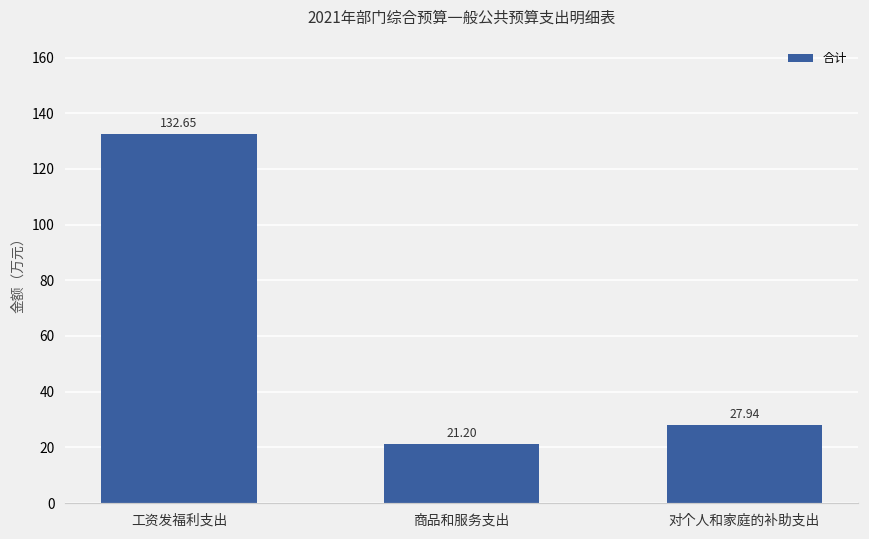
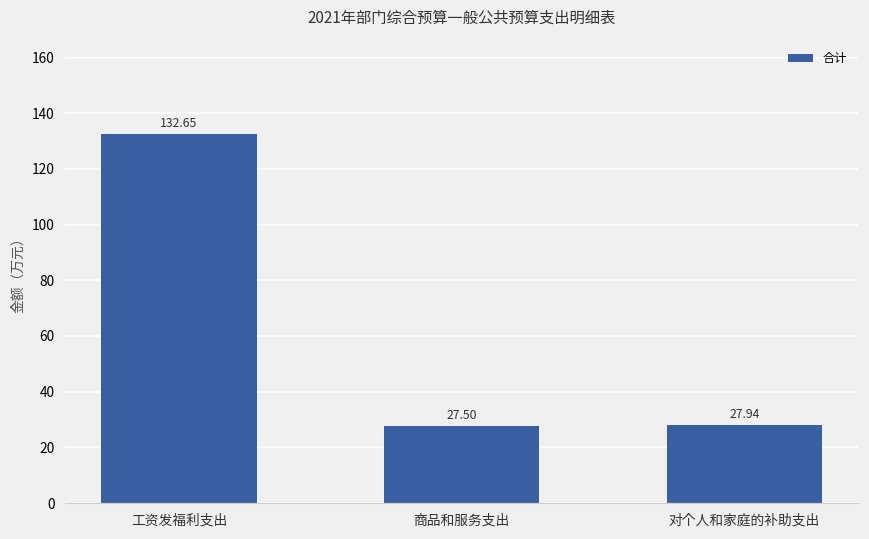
  {
    "工资发福利支出": 132.65,
-   "商品和服务支出": 21.20,
+   "商品和服务支出": 27.50,
    "对个人和家庭的补助支出": 27.94
  }
